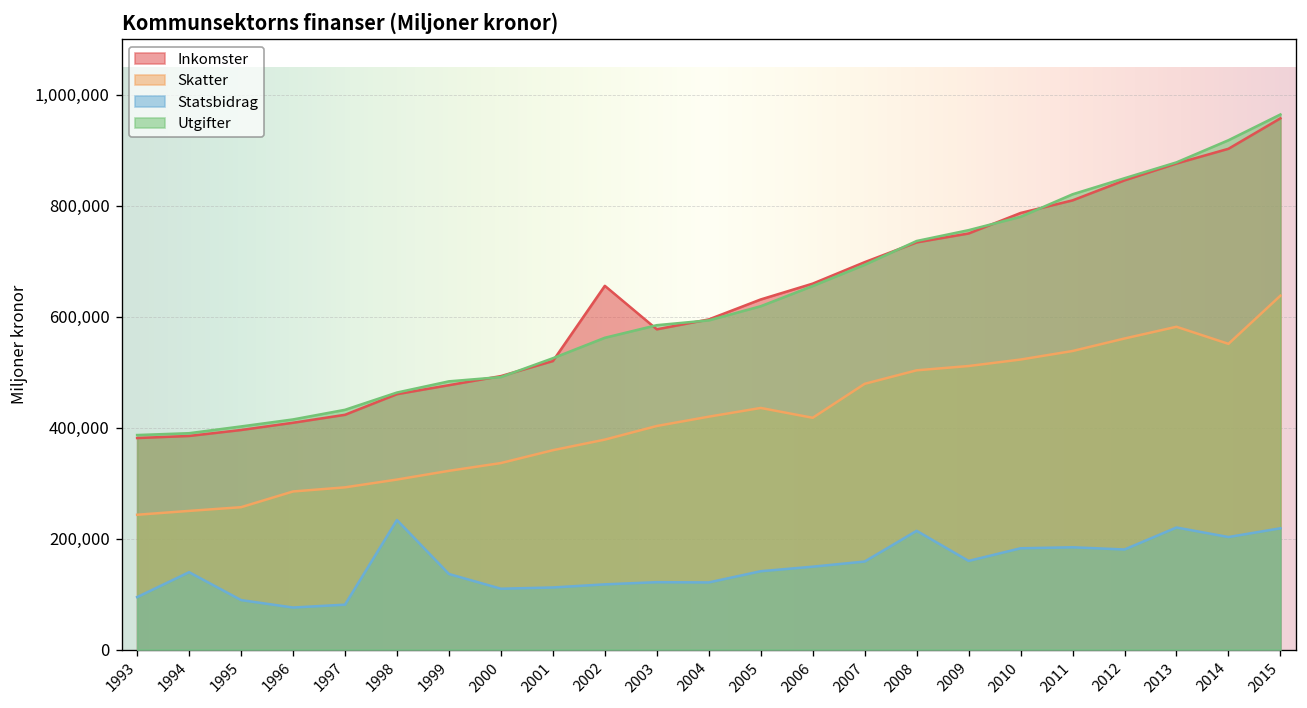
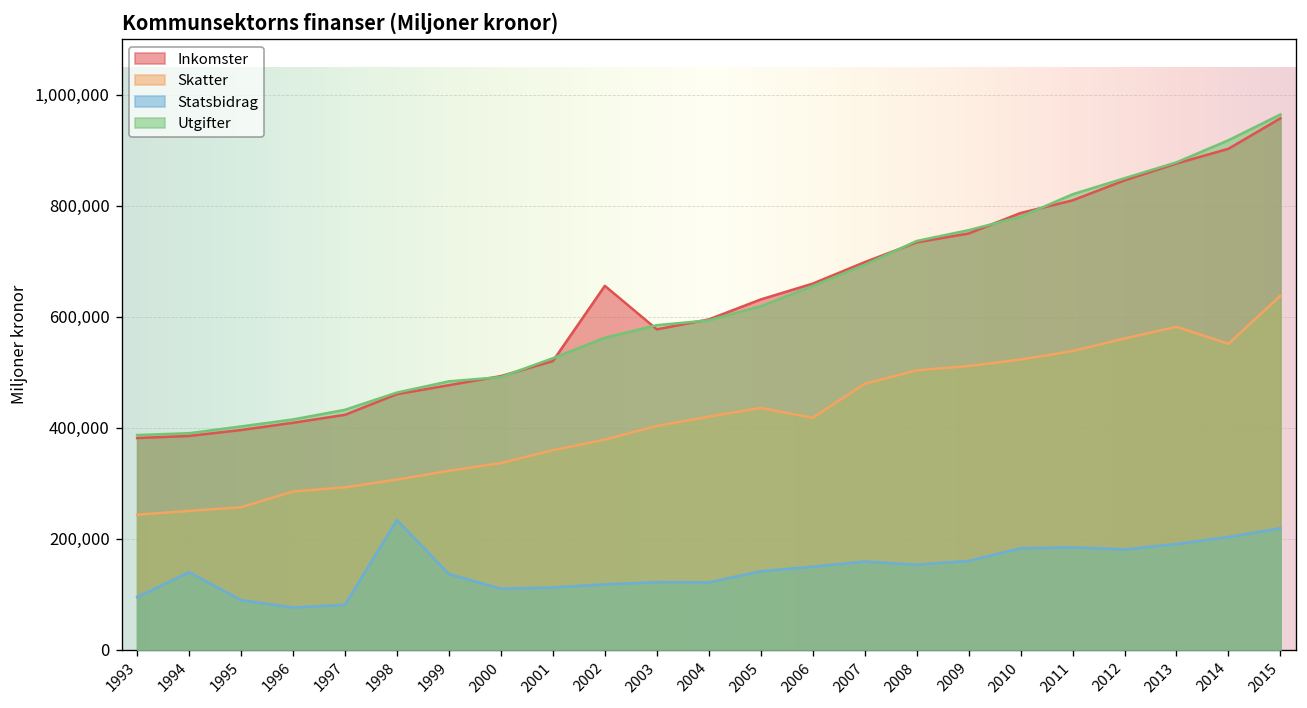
  {
    "Inkomster": {
      "1995": "400,000",
      "1996": "410,000",
      "1997": "420,000",
      "1999": "480,000",
      "2002": "660,000",
      "2003": "580,000",
      "2005": "630,000",
      "2009": "750,000",
      "2010": "790,000",
      "2011": "810,000",
      "2014": "900,000",
      "2015": "960,000"
    },
    "Skatter": {
      "1993": "240,000",
      "1994": "250,000",
      "1995": "260,000",
      "1996": "280,000",
      "1997": "290,000",
      "1998": "310,000",
      "1999": "320,000",
      "2000": "340,000",
      "2001": "360,000",
      "2002": "380,000",
      "2003": "400,000",
      "2004": "420,000",
      "2005": "440,000",
      "2006": "420,000",
      "2007": "480,000",
      "2008": "500,000",
      "2009": "510,000",
      "2010": "520,000",
      "2011": "540,000",
      "2012": "560,000",
      "2013": "580,000",
      "2014": "550,000",
      "2015": "640,000"
    },
    "Statsbidrag": {
      "1993": "90,000",
      "1994": "140,000",
      "1995": "90,000",
      "1996": "80,000",
      "1997": "80,000",
      "1998": "230,000",
      "1999": "140,000",
      "2000": "110,000",
      "2001": "110,000",
      "2002": "120,000",
      "2003": "120,000",
      "2004": "120,000",
      "2005": "140,000",
      "2006": "150,000",
      "2007": "160,000",
-     "2008": "210,000",
+     "2008": "150,000",
      "2009": "160,000",
      "2010": "180,000",
      "2011": "180,000",
      "2012": "180,000",
-     "2013": "220,000",
+     "2013": "190,000",
      "2014": "200,000",
      "2015": "220,000"
    },
    "Utgifter": {
      "1995": "400,000",
      "1996": "410,000",
      "1997": "430,000",
      "1999": "480,000",
      "2002": "560,000",
      "2003": "580,000",
      "2005": "620,000",
      "2009": "760,000",
      "2010": "780,000",
      "2011": "820,000",
      "2014": "920,000",
      "2015": "960,000"
    }
  }
